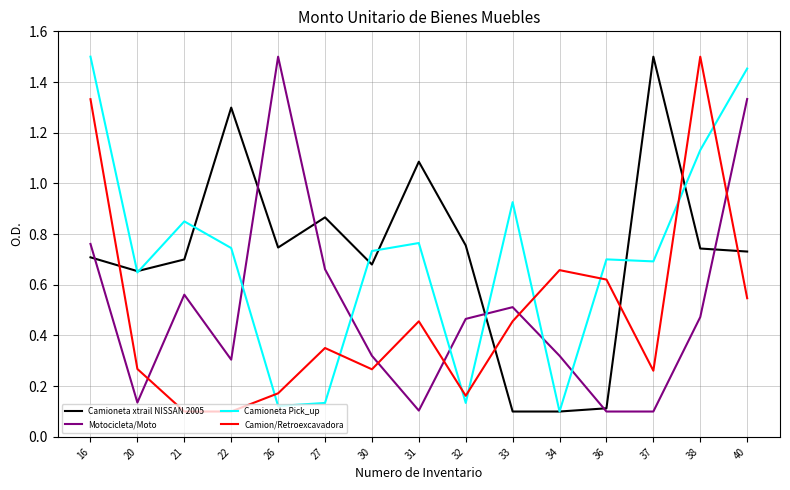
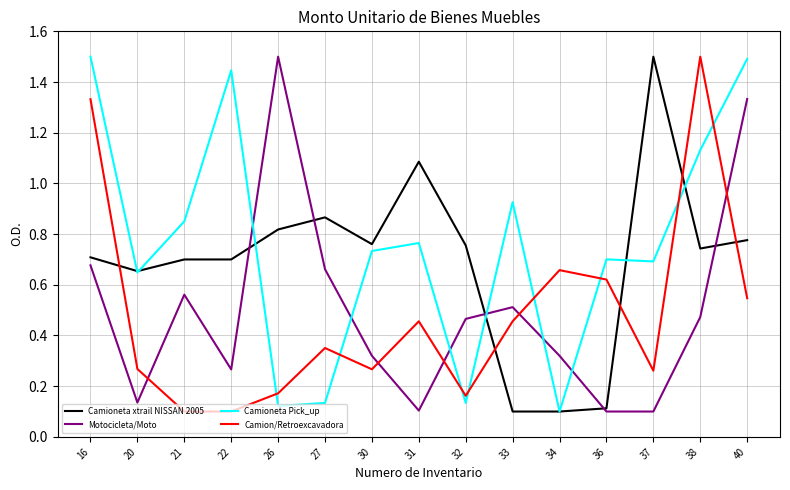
  {
    "Camioneta xtrail NISSAN 2005": {
      "16": 0.71,
      "21": 0.70,
-     "22": 1.30,
-     "26": 0.75,
+     "22": 0.70,
+     "26": 0.82,
      "27": 0.87,
-     "30": 0.68,
+     "30": 0.76,
      "31": 1.09,
      "32": 0.76,
      "33": 0.10,
      "36": 0.11,
      "37": 1.50,
      "38": 0.74,
-     "40": 0.73
+     "40": 0.78
    },
    "Motocicleta/Moto": {
-     "16": 0.76,
+     "16": 0.68,
      "20": 0.14,
      "21": 0.56,
-     "22": 0.30,
+     "22": 0.27,
      "26": 1.50,
      "27": 0.66,
      "30": 0.32,
      "31": 0.10,
      "32": 0.47,
      "33": 0.51,
      "34": 0.32,
      "36": 0.10,
      "37": 0.10,
      "38": 0.47,
      "40": 1.33
    },
    "Camioneta Pick_up": {
      "16": 1.50,
      "21": 0.85,
-     "22": 0.74,
+     "22": 1.45,
      "27": 0.13,
      "30": 0.73,
      "31": 0.76,
      "32": 0.13,
      "33": 0.93,
      "36": 0.70,
      "37": 0.69,
      "38": 1.13,
-     "40": 1.45
+     "40": 1.49
    },
    "Camion/Retroexcavadora": {
      "16": 1.33,
      "20": 0.27,
      "26": 0.17,
      "27": 0.35,
      "30": 0.27,
      "31": 0.46,
      "32": 0.16,
      "33": 0.46,
      "34": 0.66,
      "36": 0.62,
      "37": 0.26,
      "38": 1.50,
      "40": 0.55
    }
  }
